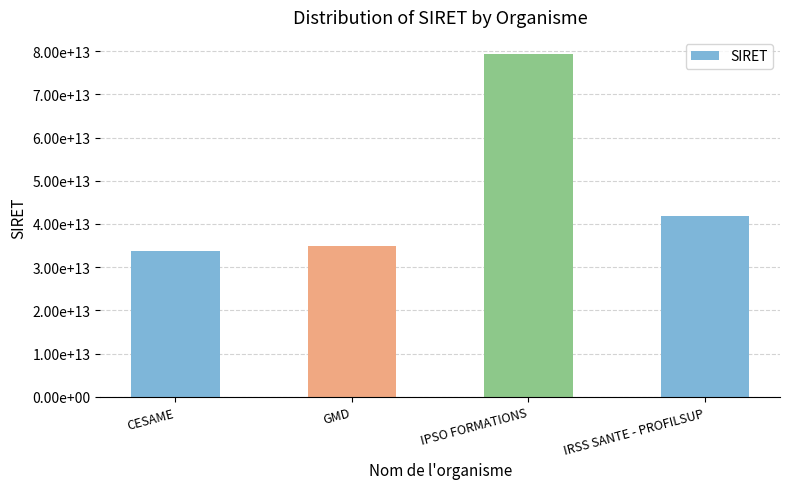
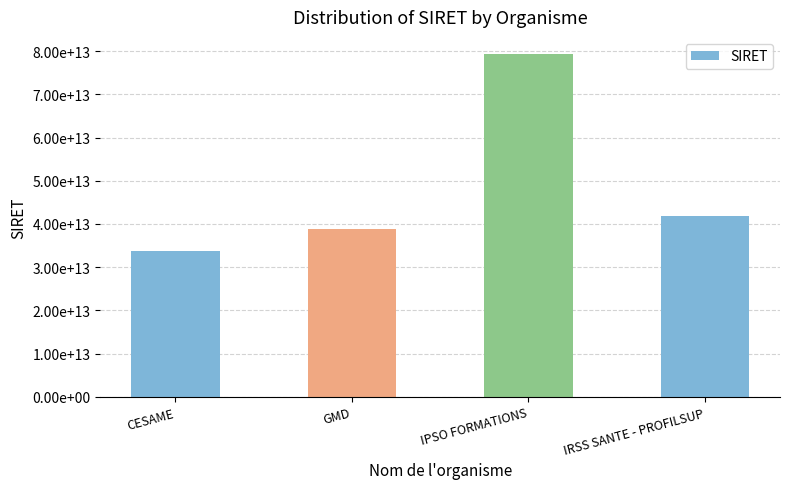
  {
    "CESAME": 34000000000000,
-   "GMD": 35000000000000,
+   "GMD": 39000000000000,
    "IPSO FORMATIONS": 79000000000000,
    "IRSS SANTE - PROFILSUP": 42000000000000
  }
